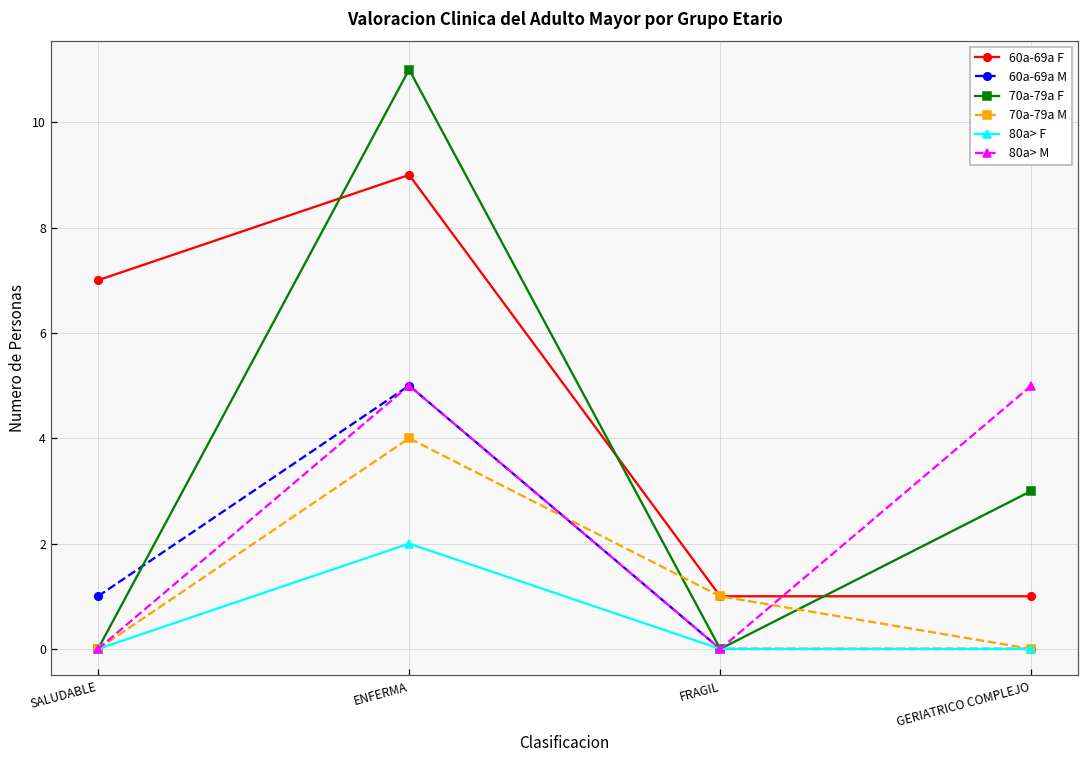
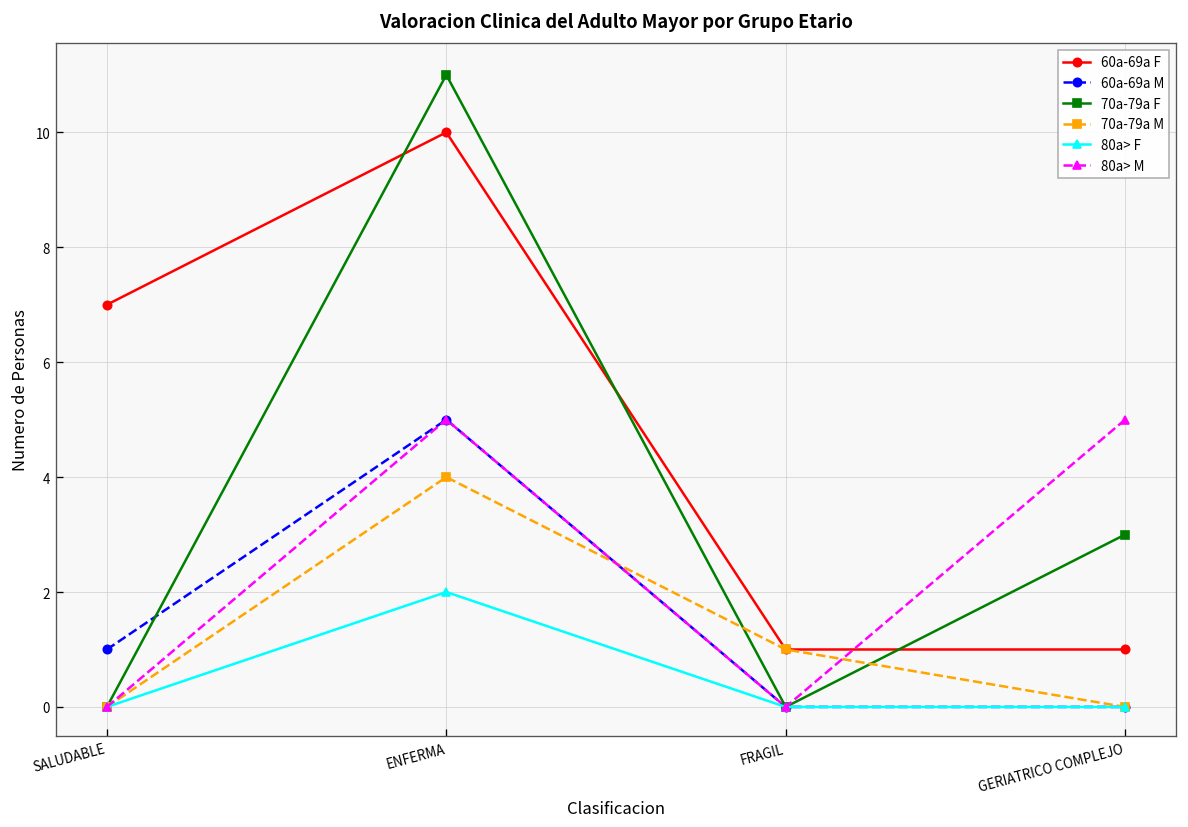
  {
    "60a-69a F": {
      "SALUDABLE": 7,
-     "ENFERMA": 9,
+     "ENFERMA": 10,
      "GERIATRICO COMPLEJO": 1
    },
    "60a-69a M": {
      "SALUDABLE": 1
    },
    "70a-79a F": {
      "ENFERMA": 11,
      "GERIATRICO COMPLEJO": 3
    },
    "70a-79a M": {
      "ENFERMA": 4
    },
    "80a> F": {
      "ENFERMA": 2
    },
    "80a> M": {
      "GERIATRICO COMPLEJO": 5
    }
  }
